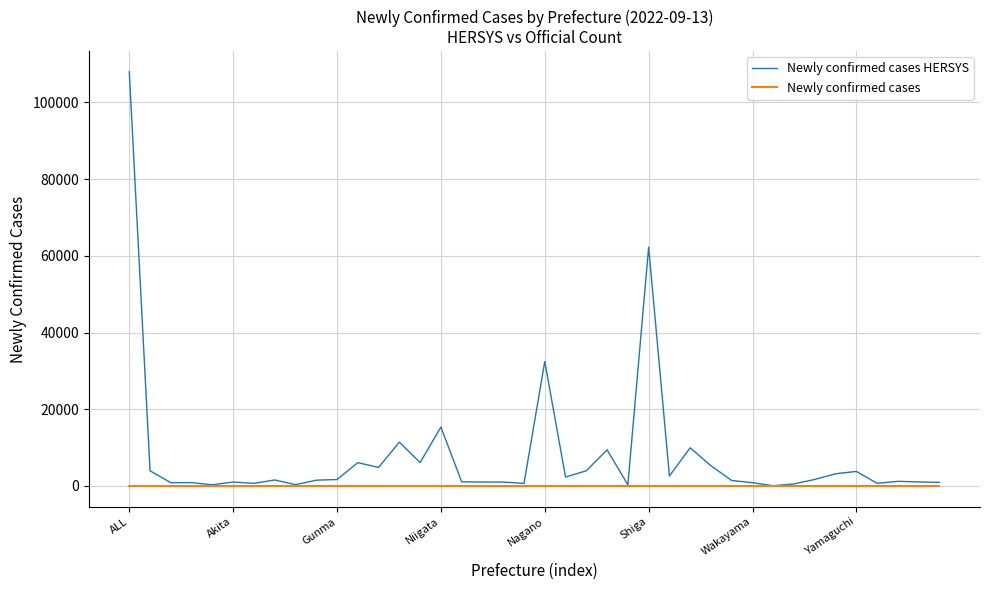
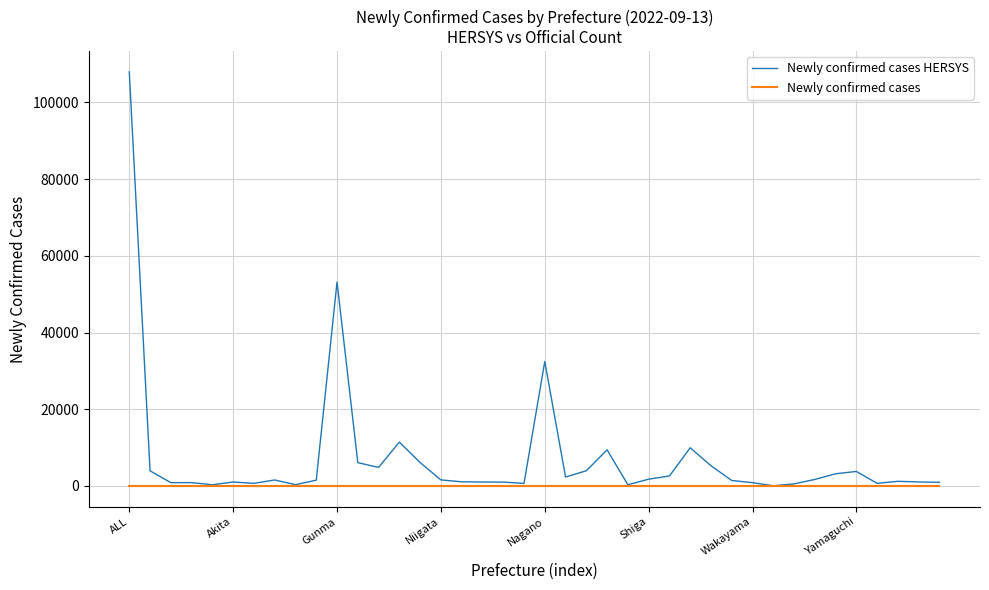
  {
    "Newly confirmed cases HERSYS": {
      "ALL": 108000,
      "Akita": 1000,
-     "Gunma": 2000,
-     "Niigata": 15000,
+     "Gunma": 53000,
+     "Niigata": 2000,
      "Nagano": 32000,
-     "Shiga": 62000,
+     "Shiga": 2000,
      "Wakayama": 1000,
      "Yamaguchi": 4000
    },
    "Newly confirmed cases": {
      "ALL": 0,
      "Akita": 0,
      "Gunma": 0,
      "Niigata": 0,
      "Nagano": 0,
      "Shiga": 0,
      "Wakayama": 0,
      "Yamaguchi": 0
    }
  }
